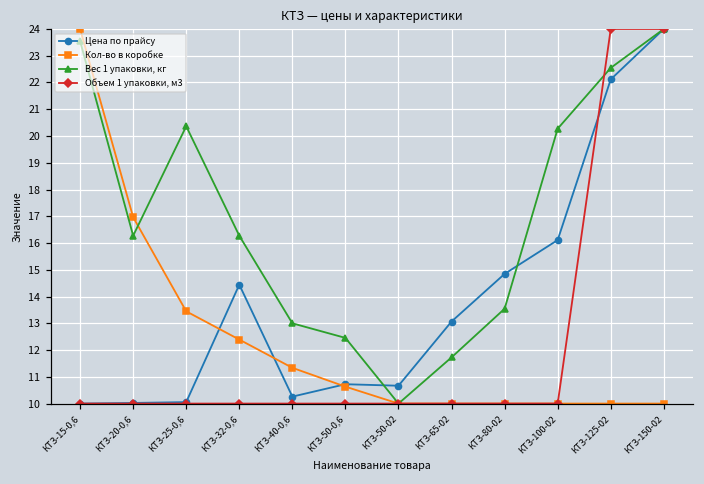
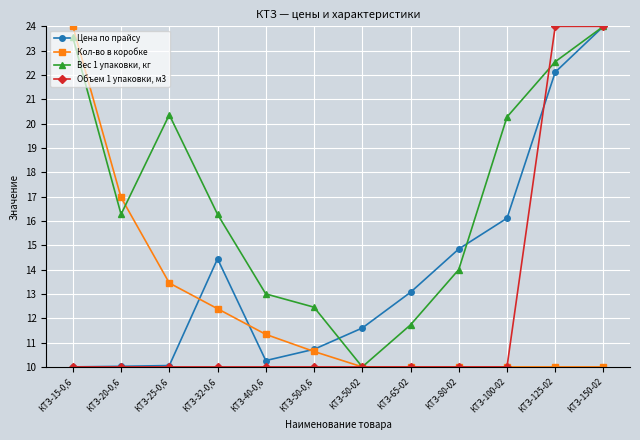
  {
    "Цена по прайсу": {
      "КТЗ-32-0,6": 14.4,
      "КТЗ-40-0,6": 10.3,
-     "КТЗ-50-02": 10.7,
+     "КТЗ-50-02": 11.6,
      "КТЗ-65-02": 13.1,
      "КТЗ-80-02": 14.8,
      "КТЗ-100-02": 16.1,
      "КТЗ-125-02": 22.1
    },
    "Кол-во в коробке": {
      "КТЗ-15-0,6": 24.0,
      "КТЗ-20-0,6": 17.0,
      "КТЗ-25-0,6": 13.4,
      "КТЗ-32-0,6": 12.4,
      "КТЗ-40-0,6": 11.3,
      "КТЗ-125-02": 10.0,
      "КТЗ-150-02": 10.0
    },
    "Вес 1 упаковки, кг": {
      "КТЗ-20-0,6": 16.3,
      "КТЗ-25-0,6": 20.4,
      "КТЗ-32-0,6": 16.3,
      "КТЗ-40-0,6": 13.0,
      "КТЗ-50-0,6": 12.5,
      "КТЗ-65-02": 11.7,
-     "КТЗ-80-02": 13.5,
+     "КТЗ-80-02": 14.0,
      "КТЗ-100-02": 20.3,
      "КТЗ-125-02": 22.5
    },
    "Объем 1 упаковки, м3": {
      "КТЗ-32-0,6": 10.0,
      "КТЗ-40-0,6": 10.0,
      "КТЗ-50-0,6": 10.0,
      "КТЗ-125-02": 24.0
    }
  }
